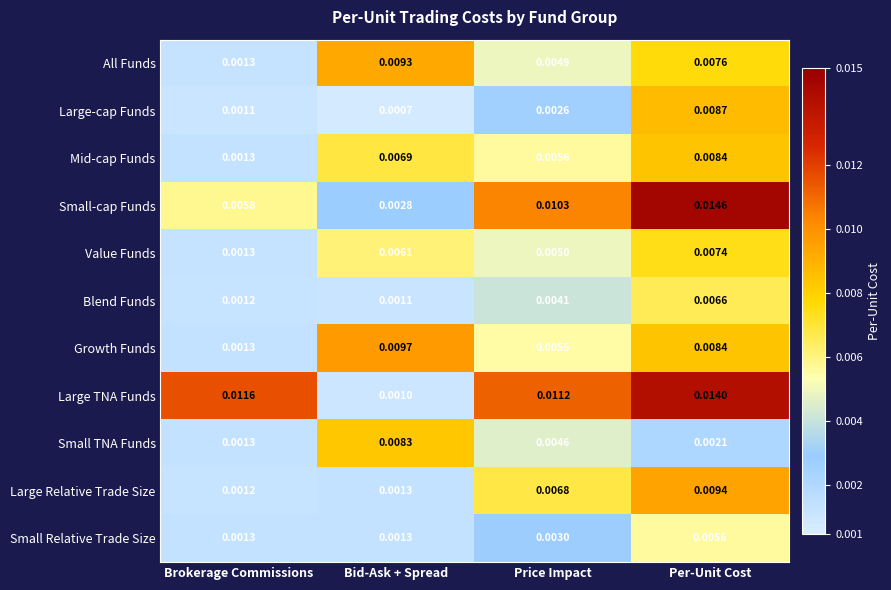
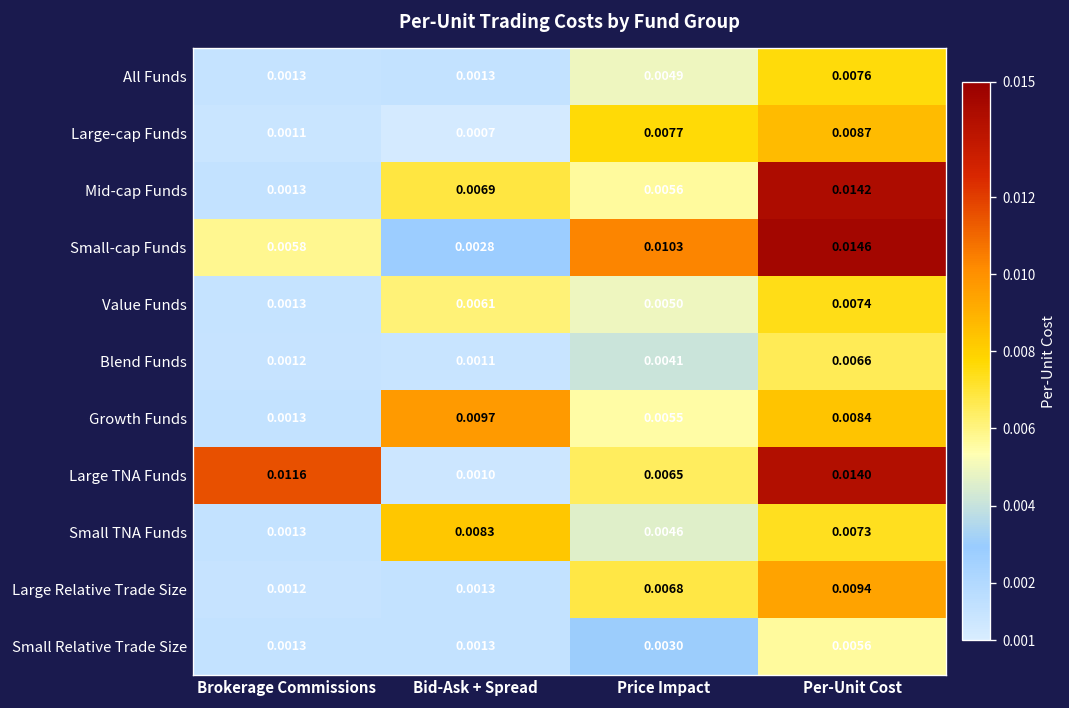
  {
    "All Funds": {
      "Brokerage Commissions": 0.0013,
-     "Bid-Ask + Spread": 0.0093,
+     "Bid-Ask + Spread": 0.0013,
      "Price Impact": 0.0049,
      "Per-Unit Cost": 0.0076
    },
    "Large-cap Funds": {
      "Brokerage Commissions": 0.0011,
-     "Price Impact": 0.0026,
+     "Price Impact": 0.0077,
      "Per-Unit Cost": 0.0087
    },
    "Mid-cap Funds": {
      "Brokerage Commissions": 0.0013,
      "Bid-Ask + Spread": 0.0069,
      "Price Impact": 0.0056,
-     "Per-Unit Cost": 0.0084
+     "Per-Unit Cost": 0.0142
    },
    "Small-cap Funds": {
      "Brokerage Commissions": 0.0058,
      "Bid-Ask + Spread": 0.0028,
      "Price Impact": 0.0103,
      "Per-Unit Cost": 0.0146
    },
    "Value Funds": {
      "Brokerage Commissions": 0.0013,
      "Bid-Ask + Spread": 0.0061,
      "Price Impact": 0.0050,
      "Per-Unit Cost": 0.0074
    },
    "Blend Funds": {
      "Brokerage Commissions": 0.0012,
      "Bid-Ask + Spread": 0.0011,
      "Price Impact": 0.0041,
      "Per-Unit Cost": 0.0066
    },
    "Growth Funds": {
      "Brokerage Commissions": 0.0013,
      "Bid-Ask + Spread": 0.0097,
      "Price Impact": 0.0055,
      "Per-Unit Cost": 0.0084
    },
    "Large TNA Funds": {
      "Brokerage Commissions": 0.0116,
      "Bid-Ask + Spread": 0.0010,
-     "Price Impact": 0.0112,
+     "Price Impact": 0.0065,
      "Per-Unit Cost": 0.0140
    },
    "Small TNA Funds": {
      "Brokerage Commissions": 0.0013,
      "Bid-Ask + Spread": 0.0083,
      "Price Impact": 0.0046,
-     "Per-Unit Cost": 0.0021
+     "Per-Unit Cost": 0.0073
    },
    "Large Relative Trade Size": {
      "Brokerage Commissions": 0.0012,
      "Bid-Ask + Spread": 0.0013,
      "Price Impact": 0.0068,
      "Per-Unit Cost": 0.0094
    },
    "Small Relative Trade Size": {
      "Brokerage Commissions": 0.0013,
      "Bid-Ask + Spread": 0.0013,
      "Price Impact": 0.0030,
      "Per-Unit Cost": 0.0056
    }
  }
